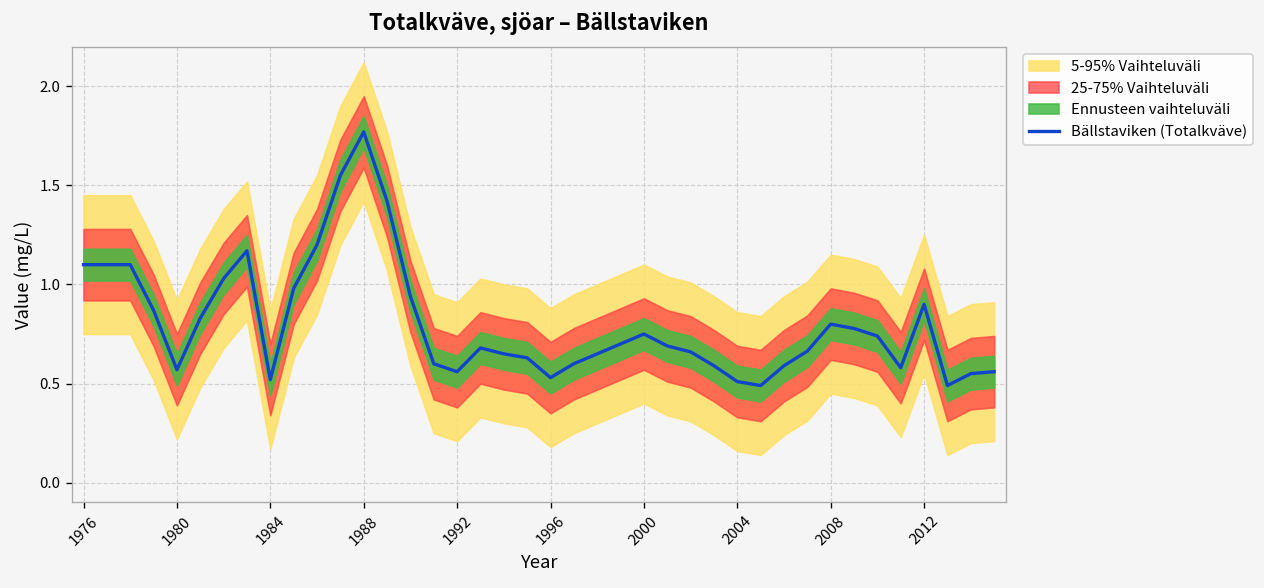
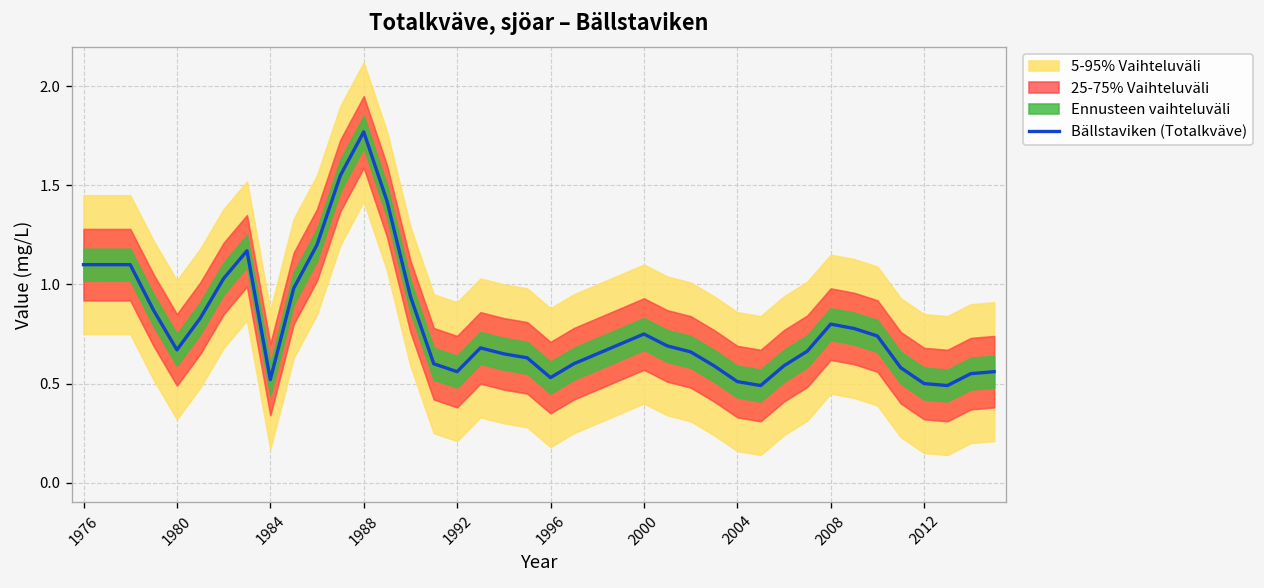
  {
    "Bällstaviken (Totalkväve)": {
      "1976": 1.10,
-     "1980": 0.57,
+     "1980": 0.67,
      "1984": 0.52,
      "1988": 1.77,
      "1992": 0.56,
      "1996": 0.53,
      "2000": 0.75,
      "2004": 0.51,
      "2008": 0.80,
-     "2012": 0.9
+     "2012": 0.5
    }
  }
